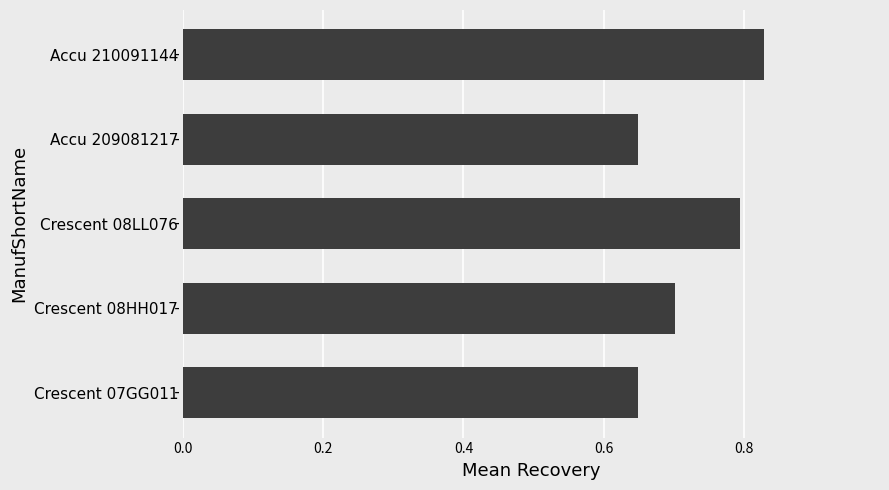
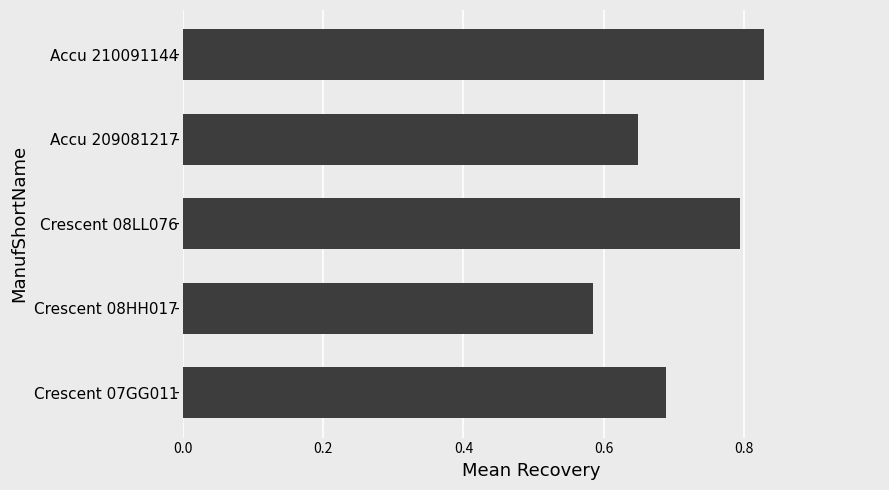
  {
    "Accu 210091144": 0.83,
    "Accu 209081217": 0.65,
    "Crescent 08LL076": 0.79,
-   "Crescent 08HH017": 0.70,
-   "Crescent 07GG011": 0.65
+   "Crescent 08HH017": 0.58,
+   "Crescent 07GG011": 0.69
  }
